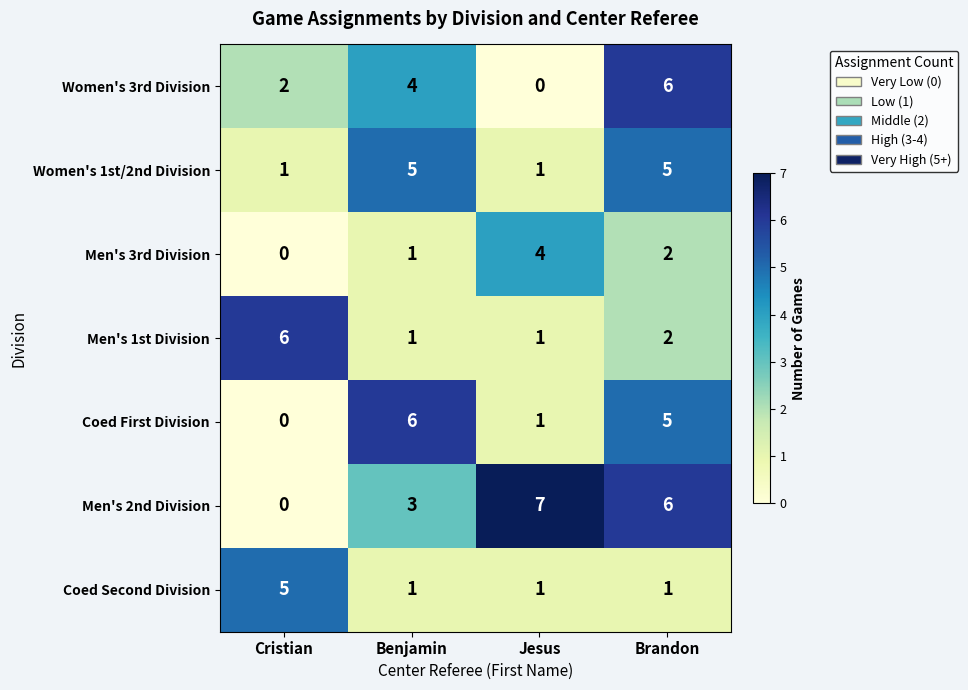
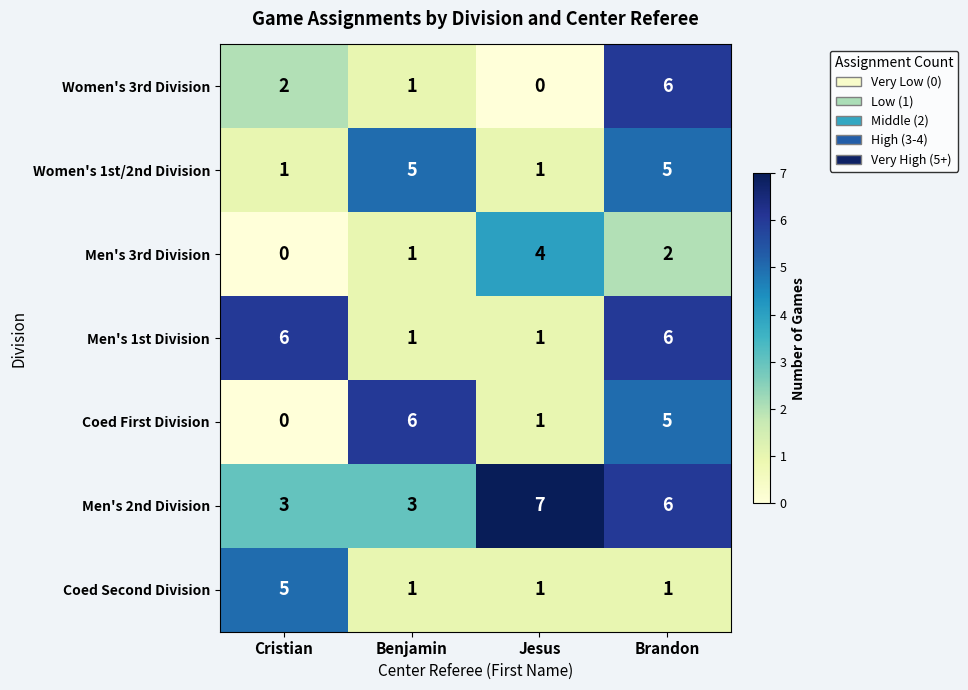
  {
    "Women's 3rd Division": {
      "Cristian": 2,
-     "Benjamin": 4,
+     "Benjamin": 1,
      "Jesus": 0,
      "Brandon": 6
    },
    "Women's 1st/2nd Division": {
      "Cristian": 1,
      "Benjamin": 5,
      "Jesus": 1,
      "Brandon": 5
    },
    "Men's 3rd Division": {
      "Cristian": 0,
      "Benjamin": 1,
      "Jesus": 4,
      "Brandon": 2
    },
    "Men's 1st Division": {
      "Cristian": 6,
      "Benjamin": 1,
      "Jesus": 1,
-     "Brandon": 2
+     "Brandon": 6
    },
    "Coed First Division": {
      "Cristian": 0,
      "Benjamin": 6,
      "Jesus": 1,
      "Brandon": 5
    },
    "Men's 2nd Division": {
-     "Cristian": 0,
+     "Cristian": 3,
      "Benjamin": 3,
      "Jesus": 7,
      "Brandon": 6
    },
    "Coed Second Division": {
      "Cristian": 5,
      "Benjamin": 1,
      "Jesus": 1,
      "Brandon": 1
    }
  }
